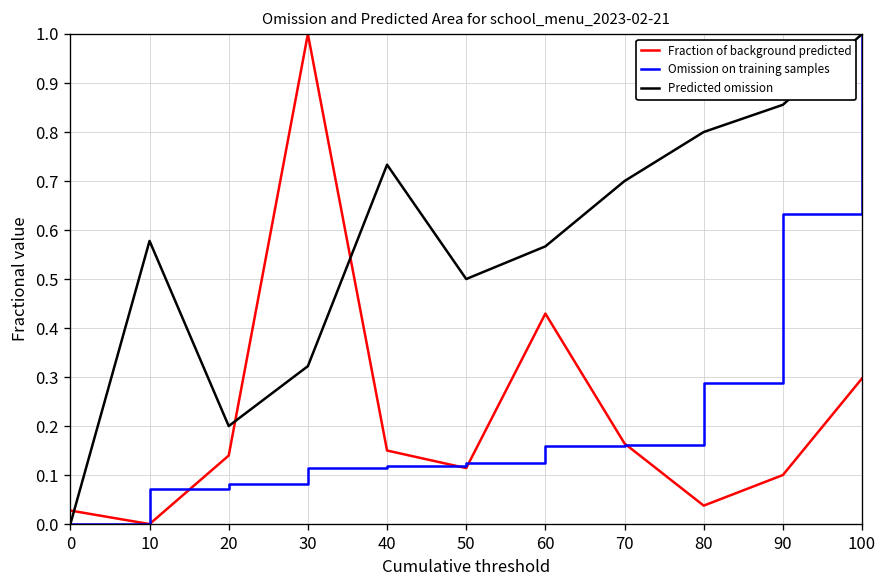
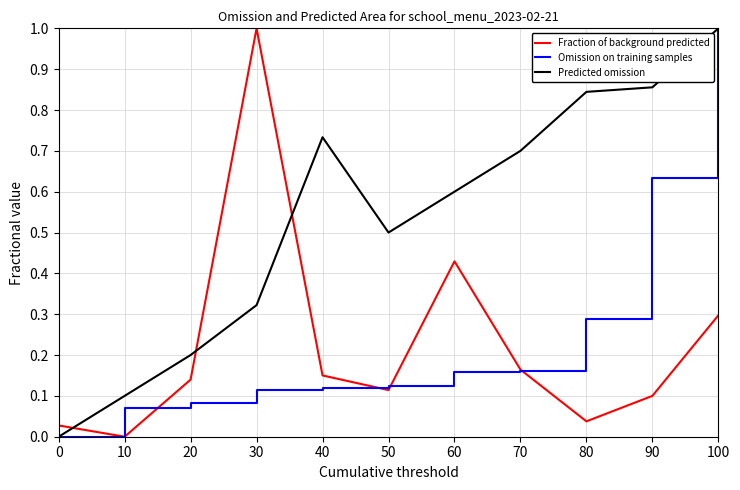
  {
    "Fraction of background predicted": {
      "0": 0.03,
      "10": 0.00,
      "20": 0.14,
      "30": 1.00,
      "40": 0.15,
      "50": 0.11,
      "60": 0.43,
      "80": 0.04,
      "90": 0.10,
      "100": 0.30
    },
    "Omission on training samples": {
      "10": 0.07,
      "20": 0.08,
      "30": 0.11,
      "40": 0.12,
      "50": 0.12,
      "60": 0.16,
      "80": 0.29,
      "90": 0.63
    },
    "Predicted omission": {
-     "10": 0.58,
+     "10": 0.10,
      "20": 0.20,
      "30": 0.32,
      "40": 0.73,
      "50": 0.50,
-     "60": 0.57,
+     "60": 0.60,
      "70": 0.70,
-     "80": 0.80,
+     "80": 0.84,
      "90": 0.86
    }
  }
